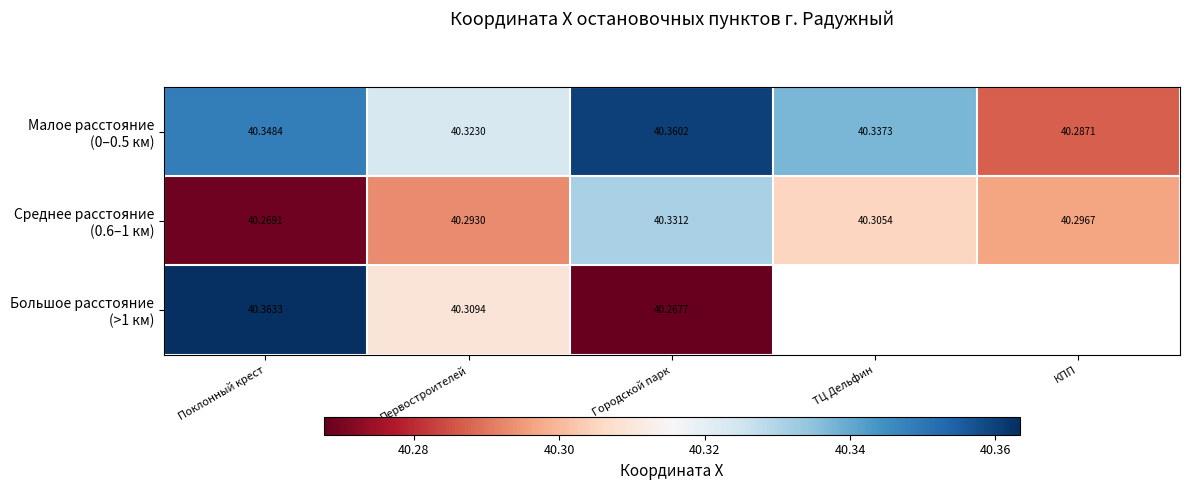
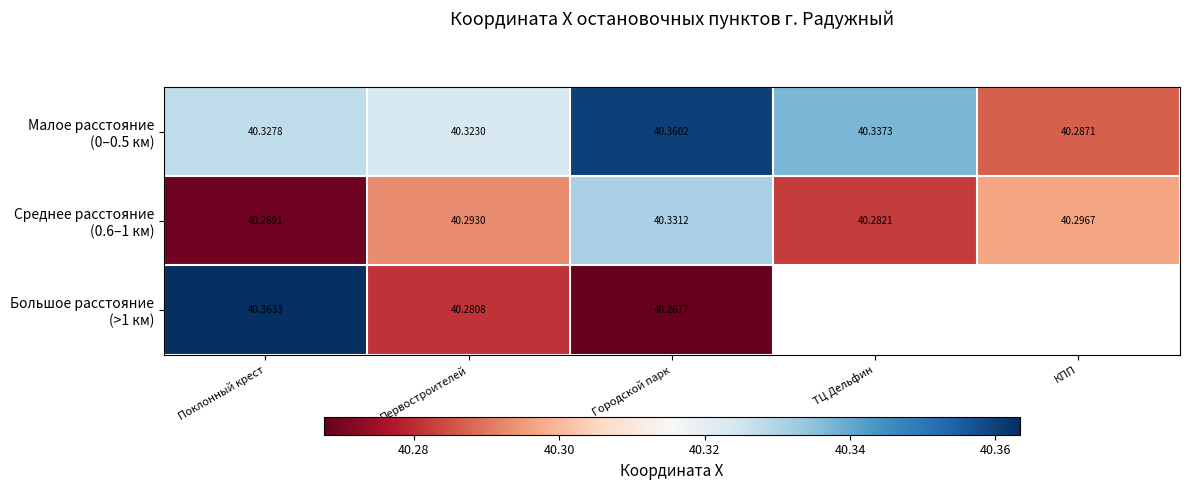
  {
    "Малое расстояние (0–0.5 км)": {
-     "Поклонный крест": 40.3484,
+     "Поклонный крест": 40.3278,
      "Первостроителей": 40.3230,
      "Городской парк": 40.3602,
      "ТЦ Дельфин": 40.3373,
      "КПП": 40.2871
    },
    "Среднее расстояние (0.6–1 км)": {
      "Поклонный крест": 40.2691,
      "Первостроителей": 40.2930,
      "Городской парк": 40.3312,
-     "ТЦ Дельфин": 40.3054,
+     "ТЦ Дельфин": 40.2821,
      "КПП": 40.2967
    },
    "Большое расстояние (>1 км)": {
      "Поклонный крест": 40.3633,
-     "Первостроителей": 40.3094,
+     "Первостроителей": 40.2808,
      "Городской парк": 40.2677
    }
  }
